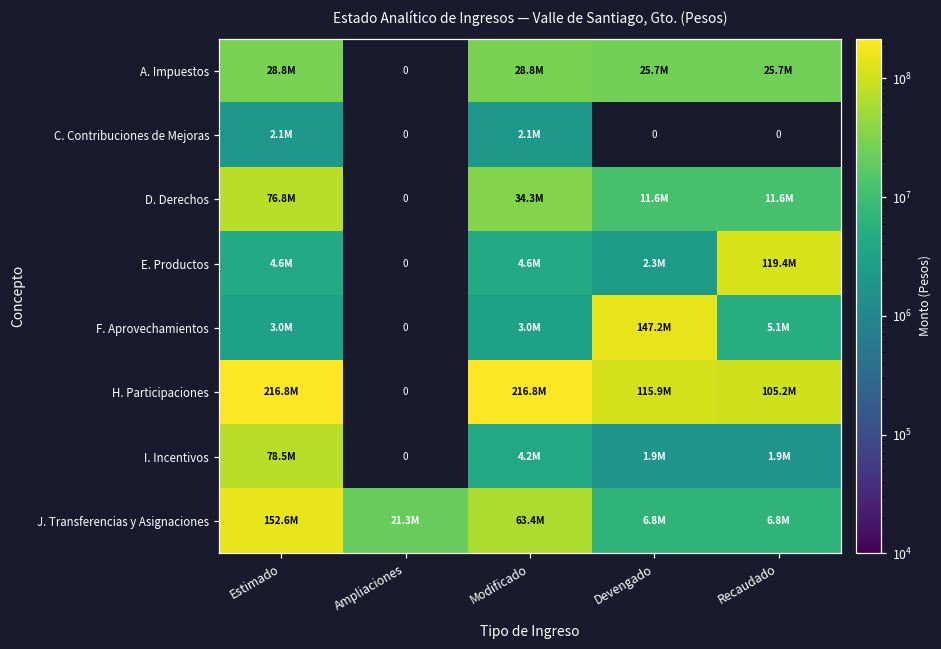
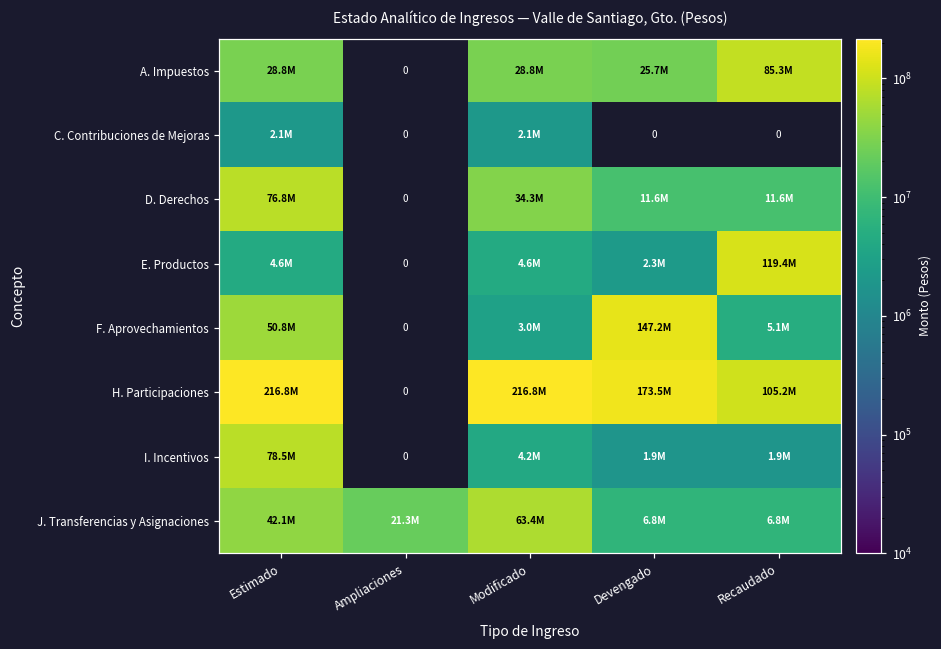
  {
    "A. Impuestos": {
      "Estimado": "28.8M",
      "Modificado": "28.8M",
      "Devengado": "25.7M",
-     "Recaudado": "25.7M"
+     "Recaudado": "85.3M"
    },
    "C. Contribuciones de Mejoras": {
      "Estimado": "2.1M",
      "Modificado": "2.1M"
    },
    "D. Derechos": {
      "Estimado": "76.8M",
      "Modificado": "34.3M",
      "Devengado": "11.6M",
      "Recaudado": "11.6M"
    },
    "E. Productos": {
      "Estimado": "4.6M",
      "Modificado": "4.6M",
      "Devengado": "2.3M",
      "Recaudado": "119.4M"
    },
    "F. Aprovechamientos": {
-     "Estimado": "3.0M",
+     "Estimado": "50.8M",
      "Modificado": "3.0M",
      "Devengado": "147.2M",
      "Recaudado": "5.1M"
    },
    "H. Participaciones": {
      "Estimado": "216.8M",
      "Modificado": "216.8M",
-     "Devengado": "115.9M",
+     "Devengado": "173.5M",
      "Recaudado": "105.2M"
    },
    "I. Incentivos": {
      "Estimado": "78.5M",
      "Modificado": "4.2M",
      "Devengado": "1.9M",
      "Recaudado": "1.9M"
    },
    "J. Transferencias y Asignaciones": {
-     "Estimado": "152.6M",
+     "Estimado": "42.1M",
      "Ampliaciones": "21.3M",
      "Modificado": "63.4M",
      "Devengado": "6.8M",
      "Recaudado": "6.8M"
    }
  }
